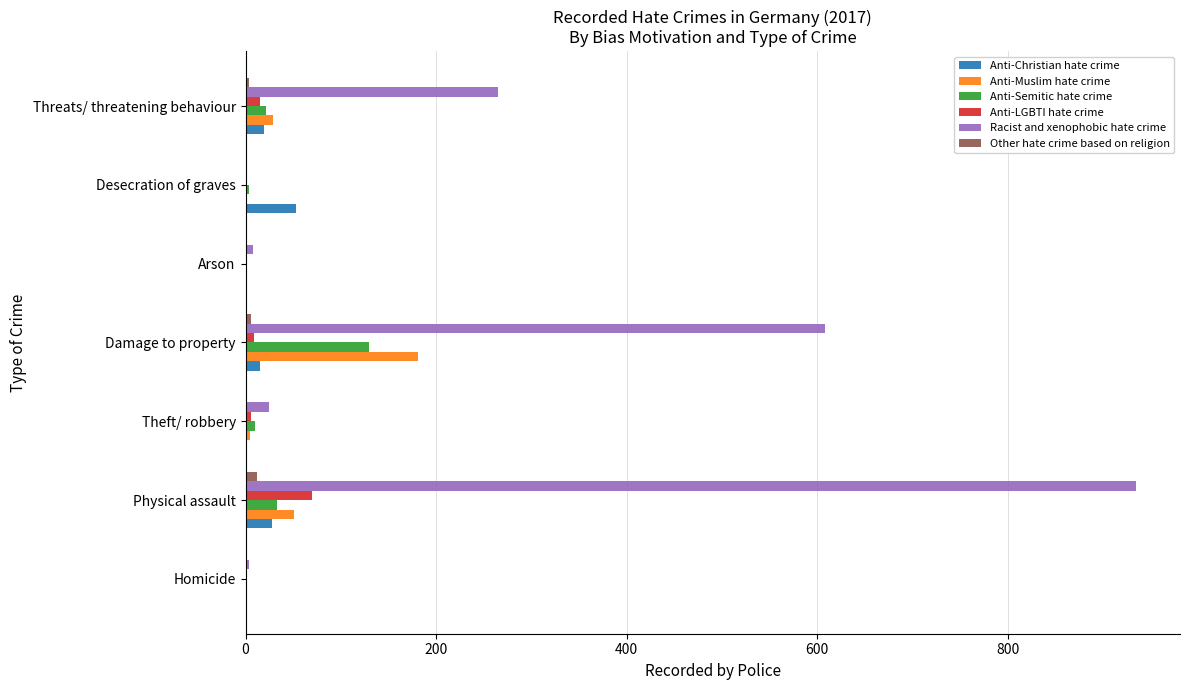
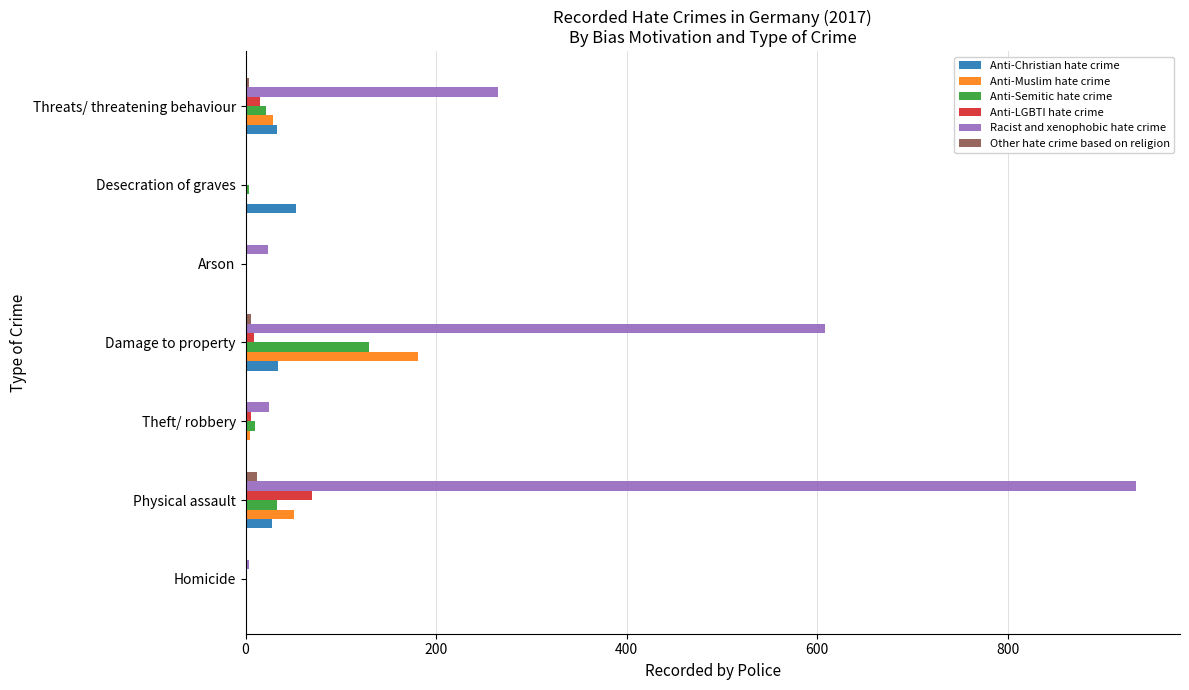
  {
    "Anti-Christian hate crime": {
-     "Threats/ threatening behaviour": 20,
+     "Threats/ threatening behaviour": 30,
      "Desecration of graves": 50,
-     "Damage to property": 20,
+     "Damage to property": 30,
      "Physical assault": 30
    },
    "Anti-Muslim hate crime": {
      "Threats/ threatening behaviour": 30,
      "Desecration of graves": 0,
      "Damage to property": 180,
      "Theft/ robbery": 10,
      "Physical assault": 50,
      "Homicide": 0
    },
    "Anti-Semitic hate crime": {
      "Threats/ threatening behaviour": 20,
      "Desecration of graves": 0,
      "Damage to property": 130,
      "Theft/ robbery": 10,
      "Physical assault": 30,
      "Homicide": 0
    },
    "Anti-LGBTI hate crime": {
      "Threats/ threatening behaviour": 20,
      "Desecration of graves": 0,
      "Arson": 0,
      "Damage to property": 10,
      "Theft/ robbery": 10,
      "Physical assault": 70,
      "Homicide": 0
    },
    "Racist and xenophobic hate crime": {
      "Threats/ threatening behaviour": 270,
      "Desecration of graves": 0,
-     "Arson": 10,
+     "Arson": 20,
      "Damage to property": 610,
      "Theft/ robbery": 30,
      "Physical assault": 930,
      "Homicide": 0
    },
    "Other hate crime based on religion": {
      "Threats/ threatening behaviour": 0,
      "Desecration of graves": 0,
      "Damage to property": 10,
      "Physical assault": 10,
      "Homicide": 0
    }
  }
